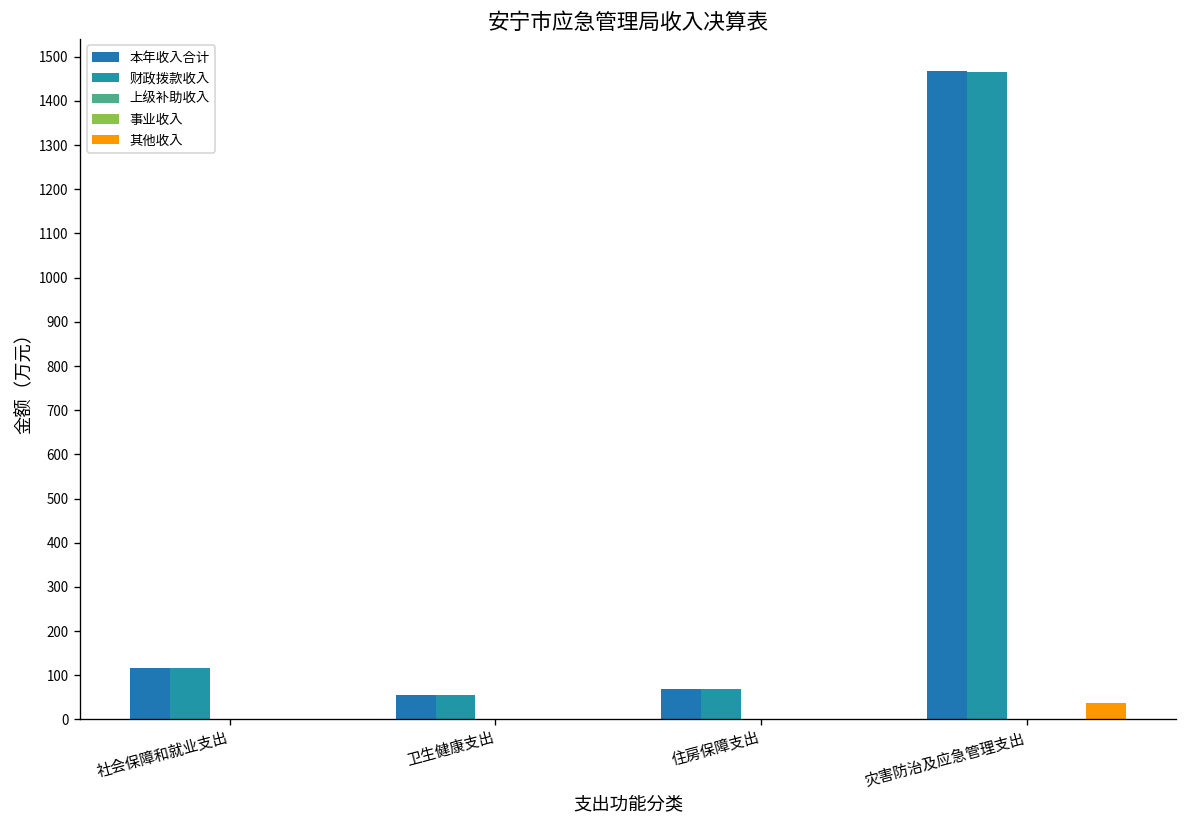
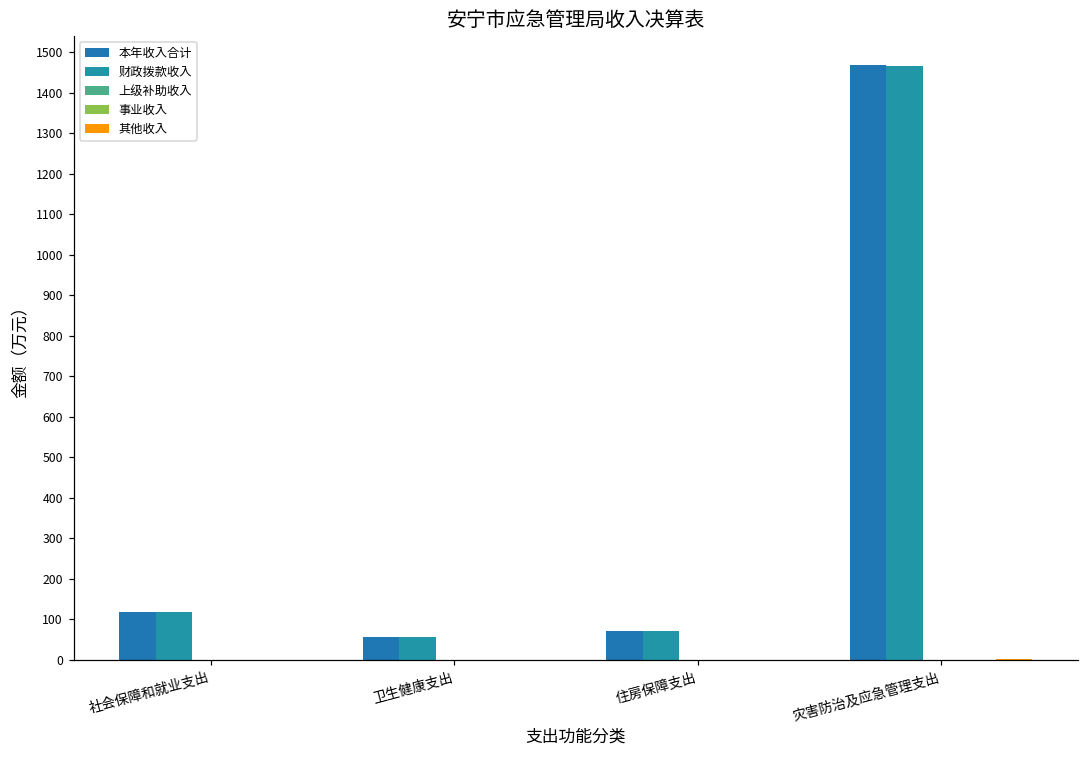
  {
    "事业收入": {
      "社会保障和就业支出": 0,
      "卫生健康支出": 0,
      "住房保障支出": 0,
      "灾害防治及应急管理支出": 0
    },
    "其他收入": {
      "社会保障和就业支出": 0,
      "卫生健康支出": 0,
      "住房保障支出": 0,
-     "灾害防治及应急管理支出": 40
+     "灾害防治及应急管理支出": 0
    }
  }
